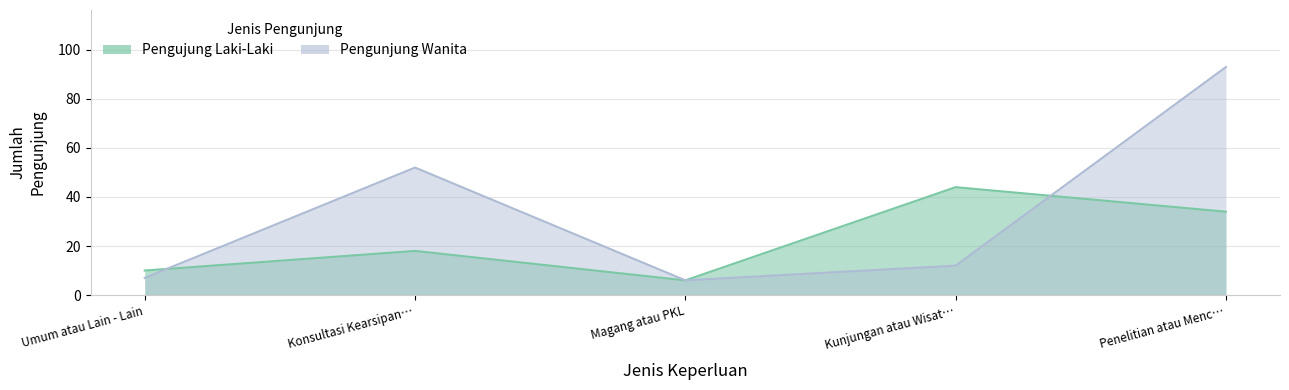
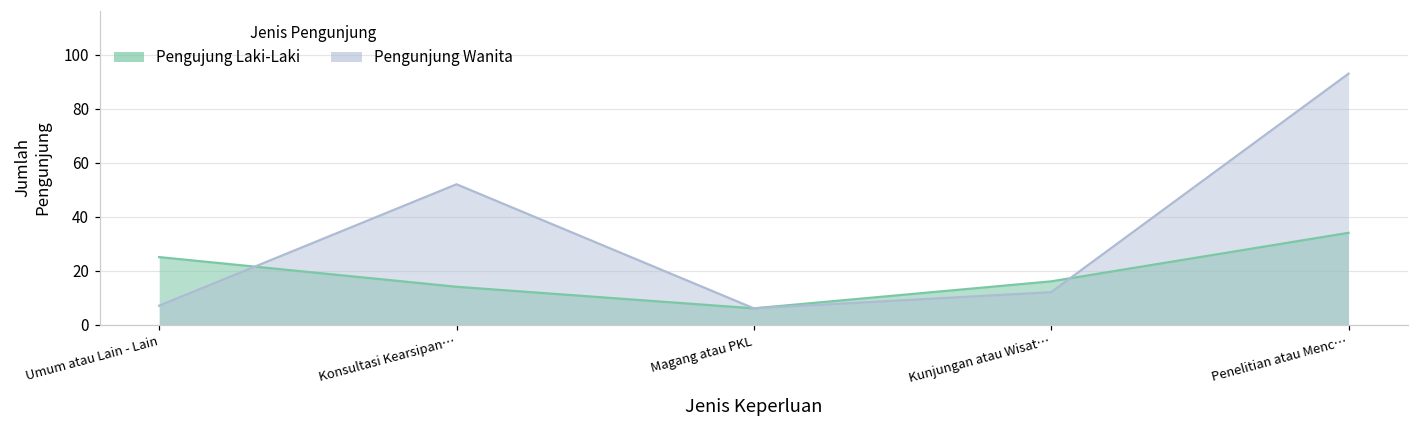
  {
    "Pengujung Laki-Laki": {
-     "Umum atau Lain - Lain": 10,
-     "Konsultasi Kearsipan…": 18,
-     "Kunjungan atau Wisat…": 44,
+     "Umum atau Lain - Lain": 25,
+     "Konsultasi Kearsipan…": 14,
+     "Kunjungan atau Wisat…": 16,
      "Penelitian atau Menc…": 34
    },
    "Pengunjung Wanita": {
      "Umum atau Lain - Lain": 7,
      "Konsultasi Kearsipan…": 52,
      "Kunjungan atau Wisat…": 12,
      "Penelitian atau Menc…": 93
    }
  }
